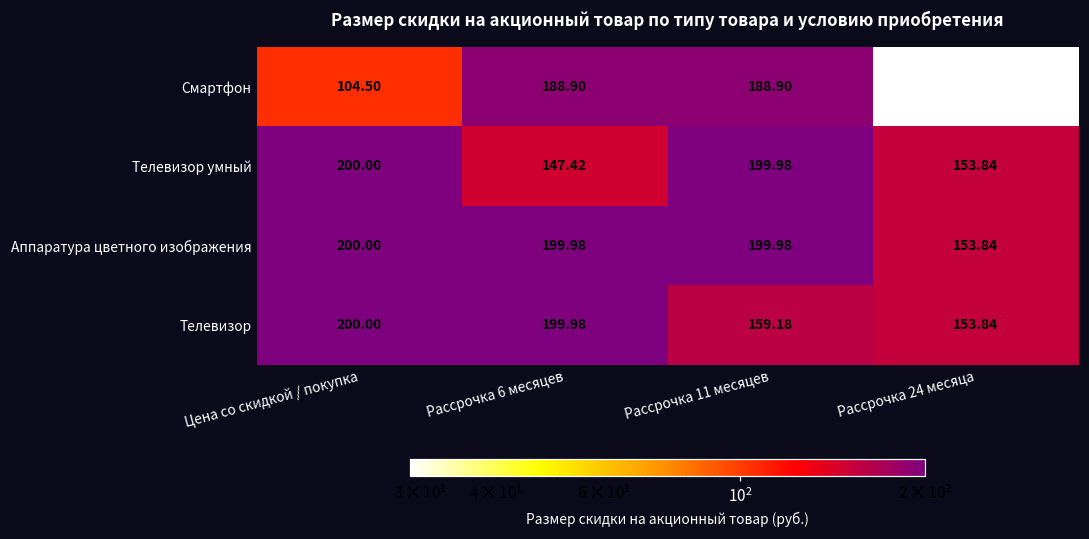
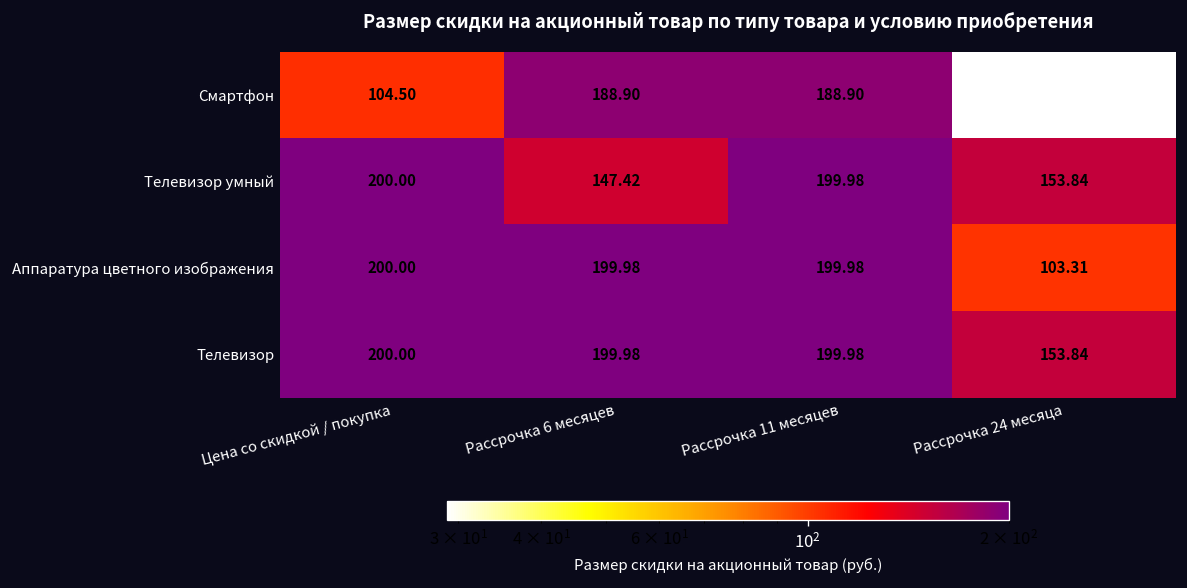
  {
    "Смартфон": {
      "Цена со скидкой / покупка": 104.50,
      "Рассрочка 6 месяцев": 188.90,
      "Рассрочка 11 месяцев": 188.90
    },
    "Телевизор умный": {
      "Цена со скидкой / покупка": 200.00,
      "Рассрочка 6 месяцев": 147.42,
      "Рассрочка 11 месяцев": 199.98,
      "Рассрочка 24 месяца": 153.84
    },
    "Аппаратура цветного изображения": {
      "Цена со скидкой / покупка": 200.00,
      "Рассрочка 6 месяцев": 199.98,
      "Рассрочка 11 месяцев": 199.98,
-     "Рассрочка 24 месяца": 153.84
+     "Рассрочка 24 месяца": 103.31
    },
    "Телевизор": {
      "Цена со скидкой / покупка": 200.00,
      "Рассрочка 6 месяцев": 199.98,
-     "Рассрочка 11 месяцев": 159.18,
+     "Рассрочка 11 месяцев": 199.98,
      "Рассрочка 24 месяца": 153.84
    }
  }
